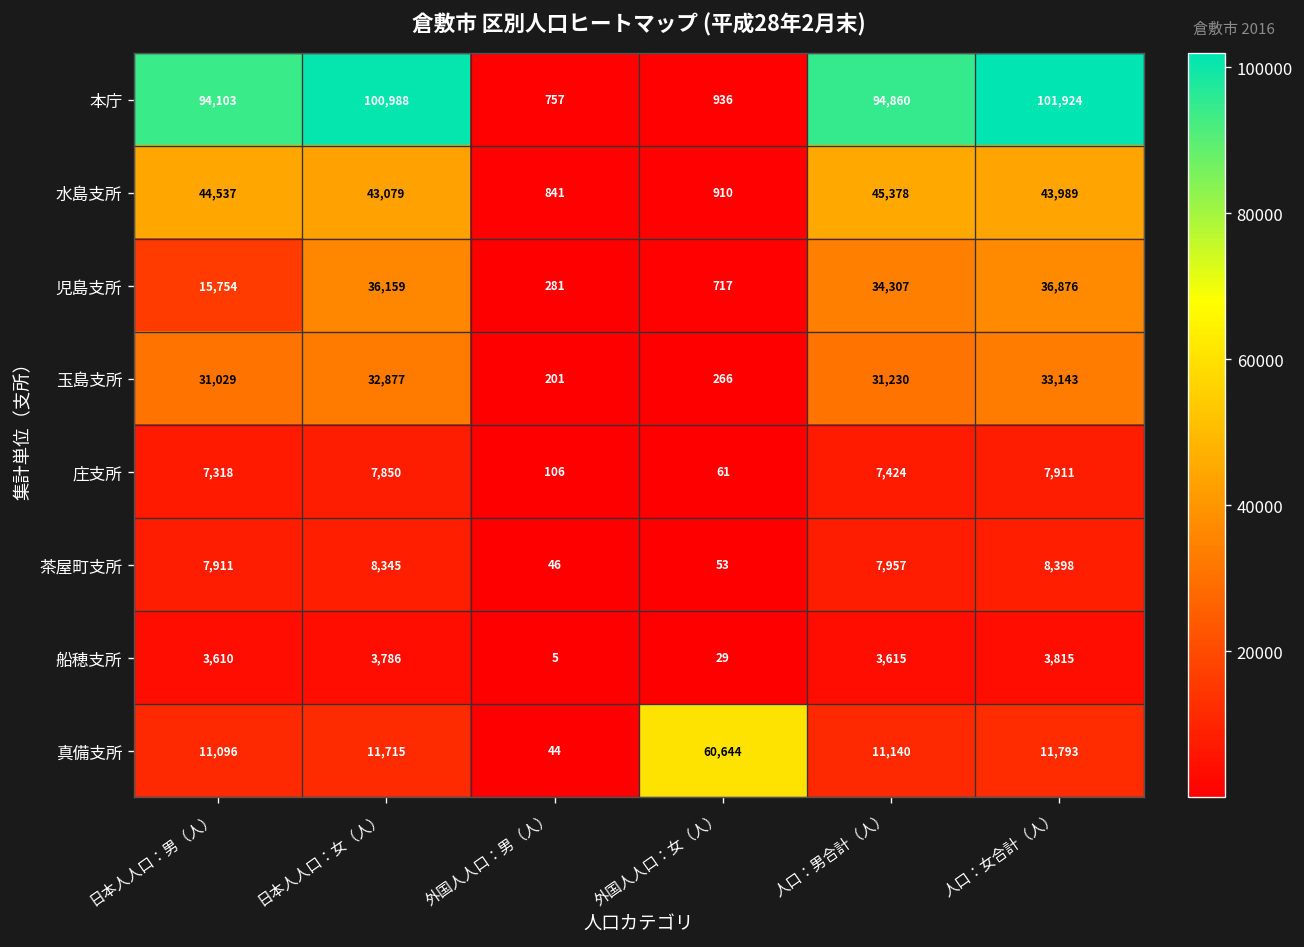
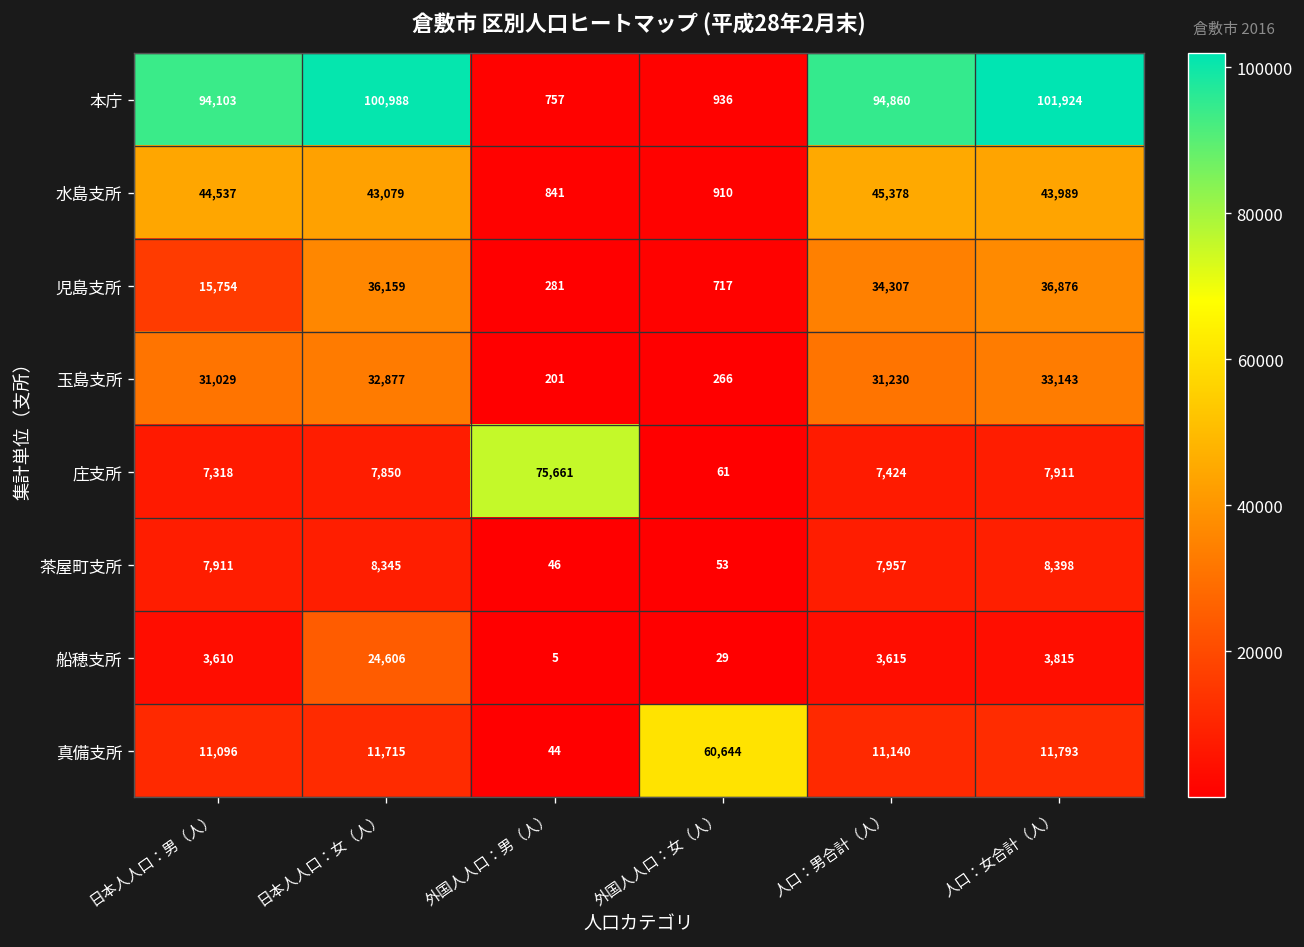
  {
    "本庁": {
      "日本人人口：男（人）": "94,103",
      "日本人人口：女（人）": "100,988",
      "外国人人口：男（人）": "757",
      "外国人人口：女（人）": "936",
      "人口：男合計（人）": "94,860",
      "人口：女合計（人）": "101,924"
    },
    "水島支所": {
      "日本人人口：男（人）": "44,537",
      "日本人人口：女（人）": "43,079",
      "外国人人口：男（人）": "841",
      "外国人人口：女（人）": "910",
      "人口：男合計（人）": "45,378",
      "人口：女合計（人）": "43,989"
    },
    "児島支所": {
      "日本人人口：男（人）": "15,754",
      "日本人人口：女（人）": "36,159",
      "外国人人口：男（人）": "281",
      "外国人人口：女（人）": "717",
      "人口：男合計（人）": "34,307",
      "人口：女合計（人）": "36,876"
    },
    "玉島支所": {
      "日本人人口：男（人）": "31,029",
      "日本人人口：女（人）": "32,877",
      "外国人人口：男（人）": "201",
      "外国人人口：女（人）": "266",
      "人口：男合計（人）": "31,230",
      "人口：女合計（人）": "33,143"
    },
    "庄支所": {
      "日本人人口：男（人）": "7,318",
      "日本人人口：女（人）": "7,850",
-     "外国人人口：男（人）": "106",
+     "外国人人口：男（人）": "75,661",
      "外国人人口：女（人）": "61",
      "人口：男合計（人）": "7,424",
      "人口：女合計（人）": "7,911"
    },
    "茶屋町支所": {
      "日本人人口：男（人）": "7,911",
      "日本人人口：女（人）": "8,345",
      "外国人人口：男（人）": "46",
      "外国人人口：女（人）": "53",
      "人口：男合計（人）": "7,957",
      "人口：女合計（人）": "8,398"
    },
    "船穂支所": {
      "日本人人口：男（人）": "3,610",
-     "日本人人口：女（人）": "3,786",
+     "日本人人口：女（人）": "24,606",
      "外国人人口：男（人）": "5",
      "外国人人口：女（人）": "29",
      "人口：男合計（人）": "3,615",
      "人口：女合計（人）": "3,815"
    },
    "真備支所": {
      "日本人人口：男（人）": "11,096",
      "日本人人口：女（人）": "11,715",
      "外国人人口：男（人）": "44",
      "外国人人口：女（人）": "60,644",
      "人口：男合計（人）": "11,140",
      "人口：女合計（人）": "11,793"
    }
  }
